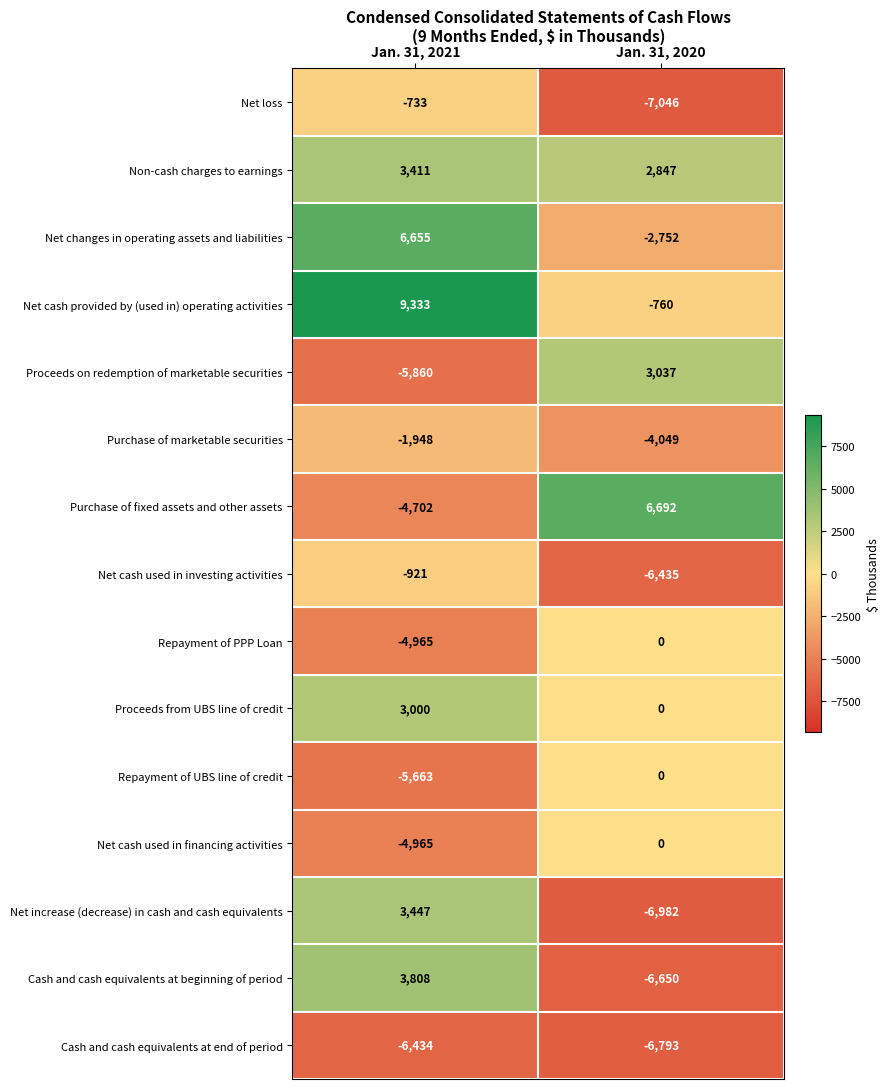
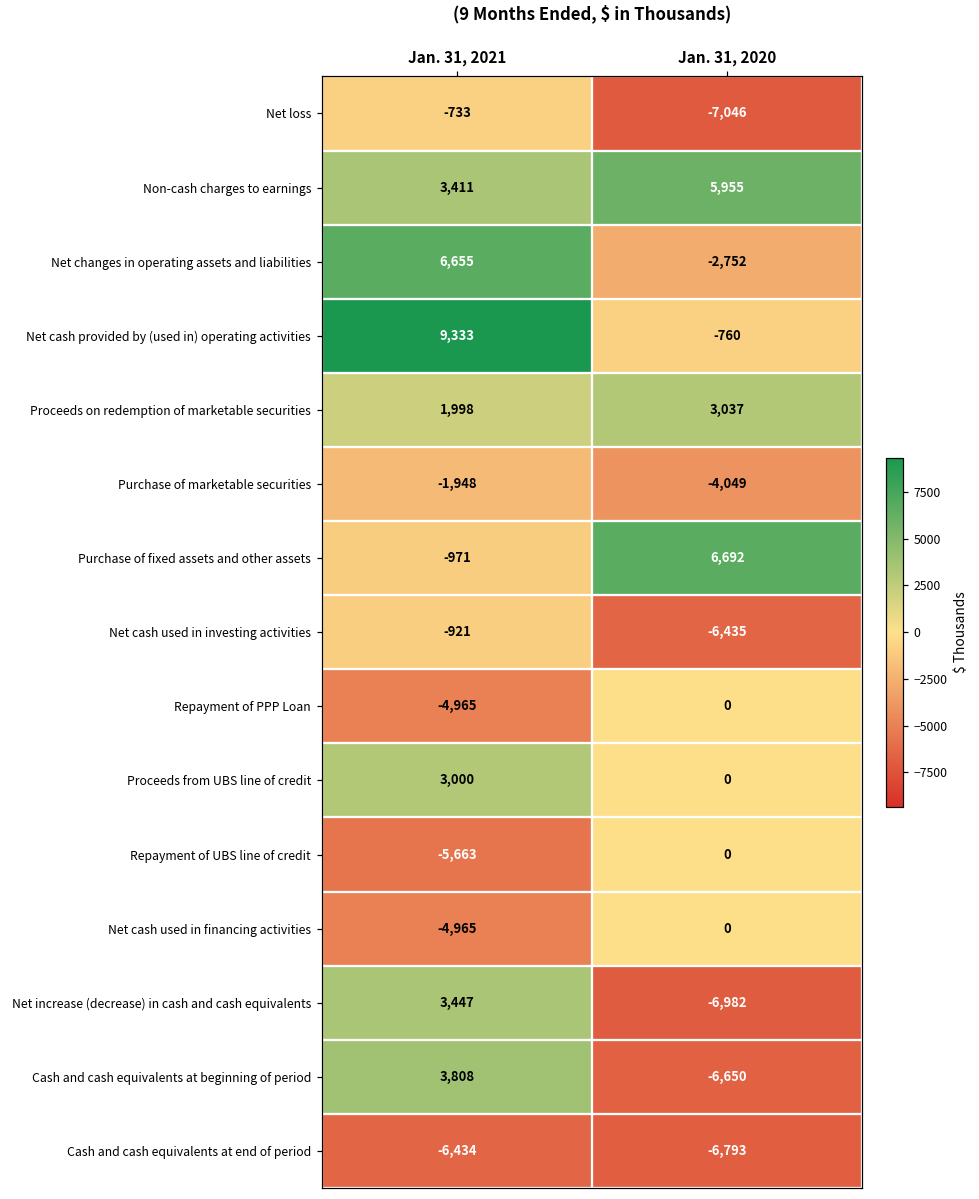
  {
    "Net loss": {
      "Jan. 31, 2021": "-733",
      "Jan. 31, 2020": "-7,046"
    },
    "Non-cash charges to earnings": {
      "Jan. 31, 2021": "3,411",
-     "Jan. 31, 2020": "2,847"
+     "Jan. 31, 2020": "5,955"
    },
    "Net changes in operating assets and liabilities": {
      "Jan. 31, 2021": "6,655",
      "Jan. 31, 2020": "-2,752"
    },
    "Net cash provided by (used in) operating activities": {
      "Jan. 31, 2021": "9,333",
      "Jan. 31, 2020": "-760"
    },
    "Proceeds on redemption of marketable securities": {
-     "Jan. 31, 2021": "-5,860",
+     "Jan. 31, 2021": "1,998",
      "Jan. 31, 2020": "3,037"
    },
    "Purchase of marketable securities": {
      "Jan. 31, 2021": "-1,948",
      "Jan. 31, 2020": "-4,049"
    },
    "Purchase of fixed assets and other assets": {
-     "Jan. 31, 2021": "-4,702",
+     "Jan. 31, 2021": "-971",
      "Jan. 31, 2020": "6,692"
    },
    "Net cash used in investing activities": {
      "Jan. 31, 2021": "-921",
      "Jan. 31, 2020": "-6,435"
    },
    "Repayment of PPP Loan": {
      "Jan. 31, 2021": "-4,965",
      "Jan. 31, 2020": "0"
    },
    "Proceeds from UBS line of credit": {
      "Jan. 31, 2021": "3,000",
      "Jan. 31, 2020": "0"
    },
    "Repayment of UBS line of credit": {
      "Jan. 31, 2021": "-5,663",
      "Jan. 31, 2020": "0"
    },
    "Net cash used in financing activities": {
      "Jan. 31, 2021": "-4,965",
      "Jan. 31, 2020": "0"
    },
    "Net increase (decrease) in cash and cash equivalents": {
      "Jan. 31, 2021": "3,447",
      "Jan. 31, 2020": "-6,982"
    },
    "Cash and cash equivalents at beginning of period": {
      "Jan. 31, 2021": "3,808",
      "Jan. 31, 2020": "-6,650"
    },
    "Cash and cash equivalents at end of period": {
      "Jan. 31, 2021": "-6,434",
      "Jan. 31, 2020": "-6,793"
    }
  }
